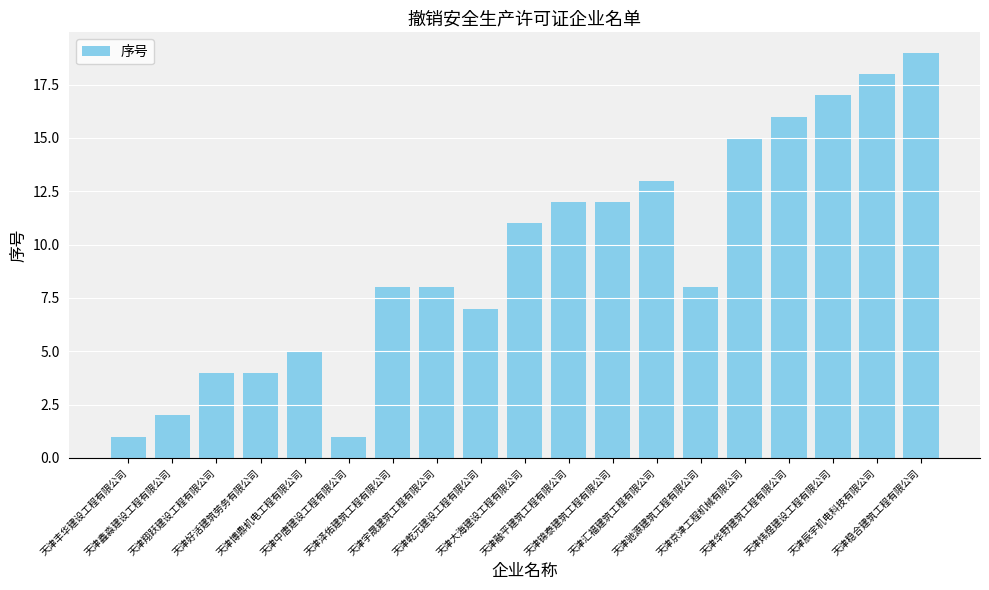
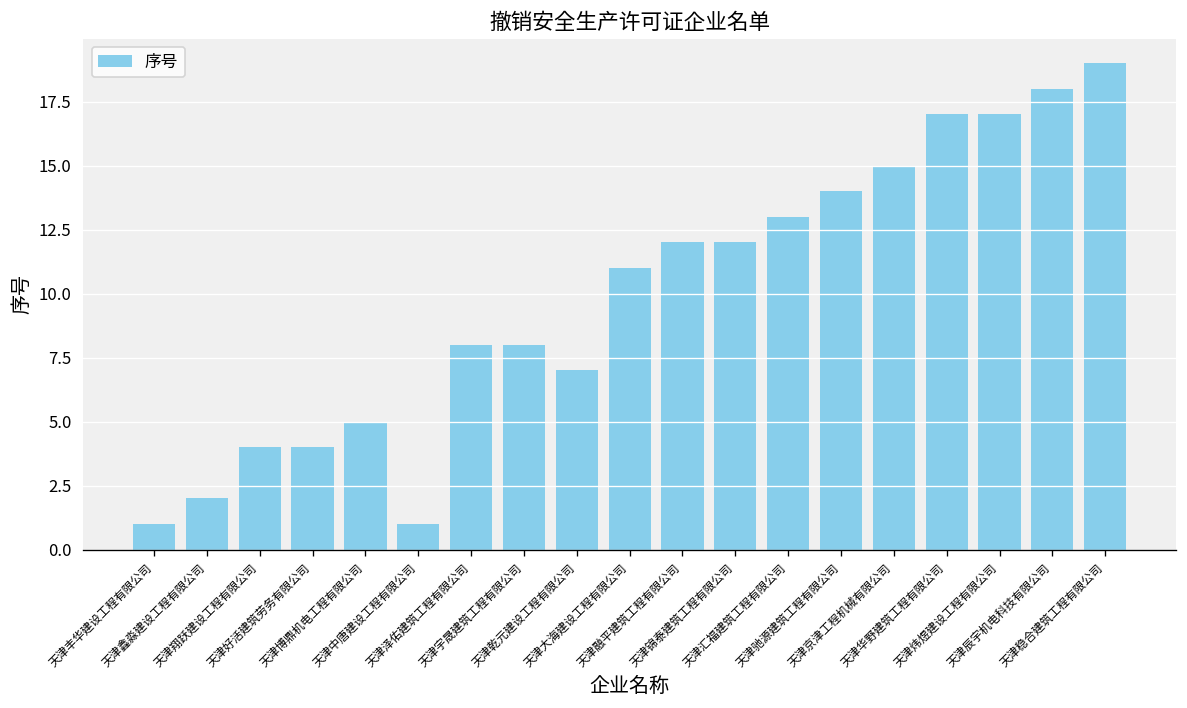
  {
    "天津丰华建设工程有限公司": 1,
    "天津鑫淼建设工程有限公司": 2,
    "天津翔跃建设工程有限公司": 4,
    "天津好活建筑劳务有限公司": 4,
    "天津博鼎机电工程有限公司": 5,
    "天津中唐建设工程有限公司": 1,
    "天津泽佑建筑工程有限公司": 8,
    "天津宇晟建筑工程有限公司": 8,
    "天津乾元建设工程有限公司": 7,
    "天津大海建设工程有限公司": 11,
    "天津融平建筑工程有限公司": 12,
    "天津锦泰建筑工程有限公司": 12,
    "天津汇福建筑工程有限公司": 13,
-   "天津驰源建筑工程有限公司": 8,
+   "天津驰源建筑工程有限公司": 14,
    "天津京津工程机械有限公司": 15,
-   "天津华野建筑工程有限公司": 16,
+   "天津华野建筑工程有限公司": 17,
    "天津炜煜建设工程有限公司": 17,
    "天津辰宇机电科技有限公司": 18,
    "天津稳合建筑工程有限公司": 19
  }
